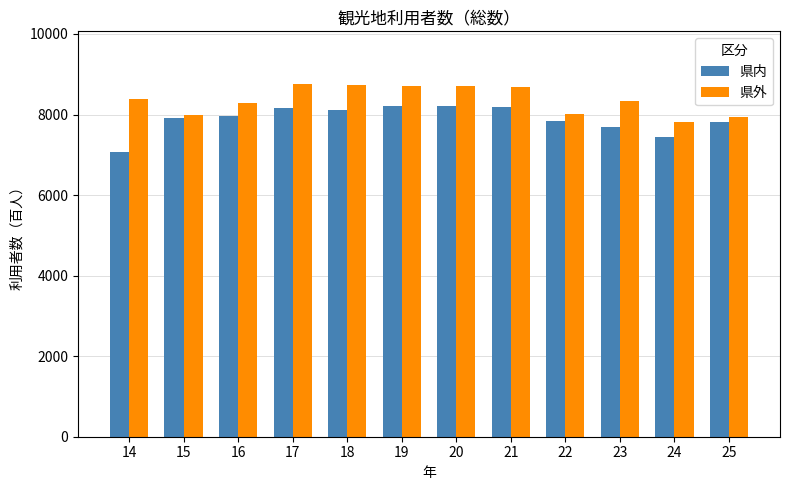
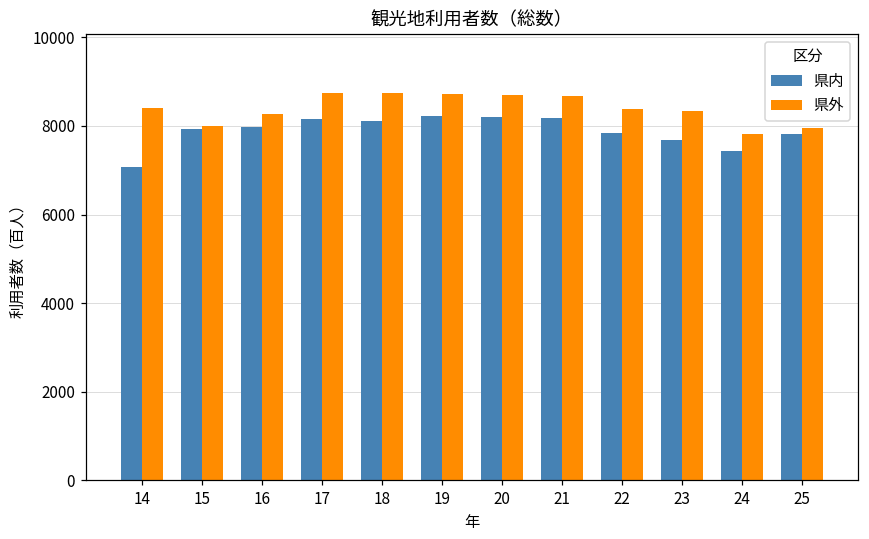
  {
    "県内": {
      "14": 7100,
      "15": 7900,
      "16": 8000,
      "17": 8200,
      "18": 8100,
      "19": 8200,
      "20": 8200,
      "21": 8200,
      "22": 7800,
      "23": 7700,
      "24": 7400,
      "25": 7800
    },
    "県外": {
      "14": 8400,
      "15": 8000,
      "16": 8300,
      "17": 8800,
      "18": 8700,
      "19": 8700,
      "20": 8700,
      "21": 8700,
-     "22": 8000,
+     "22": 8400,
      "23": 8300,
      "24": 7800,
      "25": 8000
    }
  }
